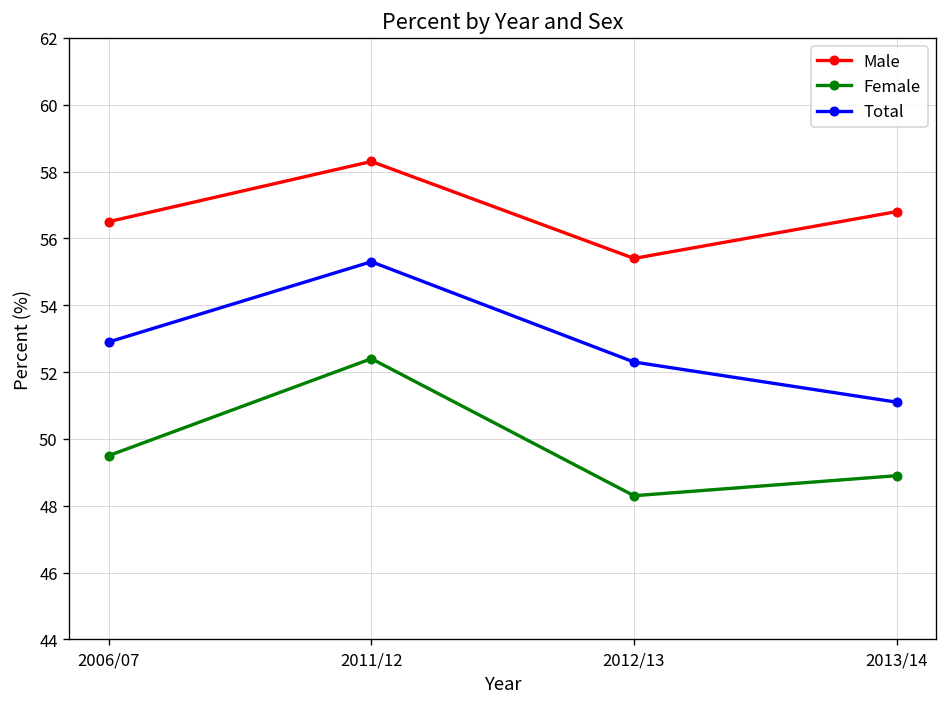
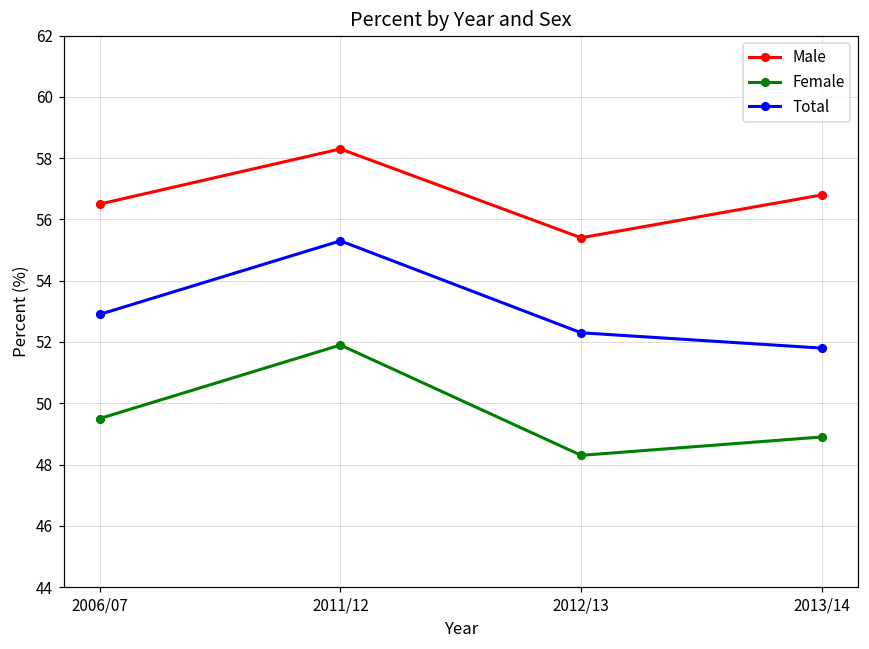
  {
    "Male": {
      "2006/07": 56.5,
      "2011/12": 58.3,
      "2012/13": 55.4,
      "2013/14": 56.8
    },
    "Female": {
      "2006/07": 49.5,
-     "2011/12": 52.4,
+     "2011/12": 51.9,
      "2012/13": 48.3,
      "2013/14": 48.9
    },
    "Total": {
      "2006/07": 52.9,
      "2011/12": 55.3,
      "2012/13": 52.3,
-     "2013/14": 51.1
+     "2013/14": 51.8
    }
  }
